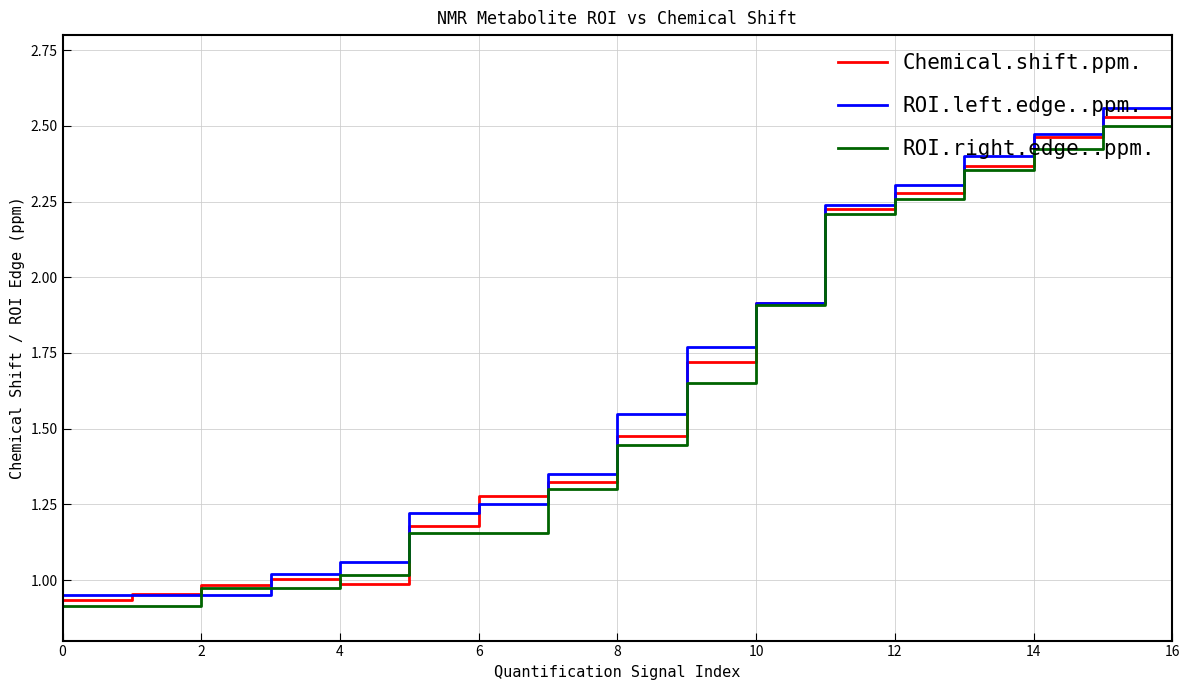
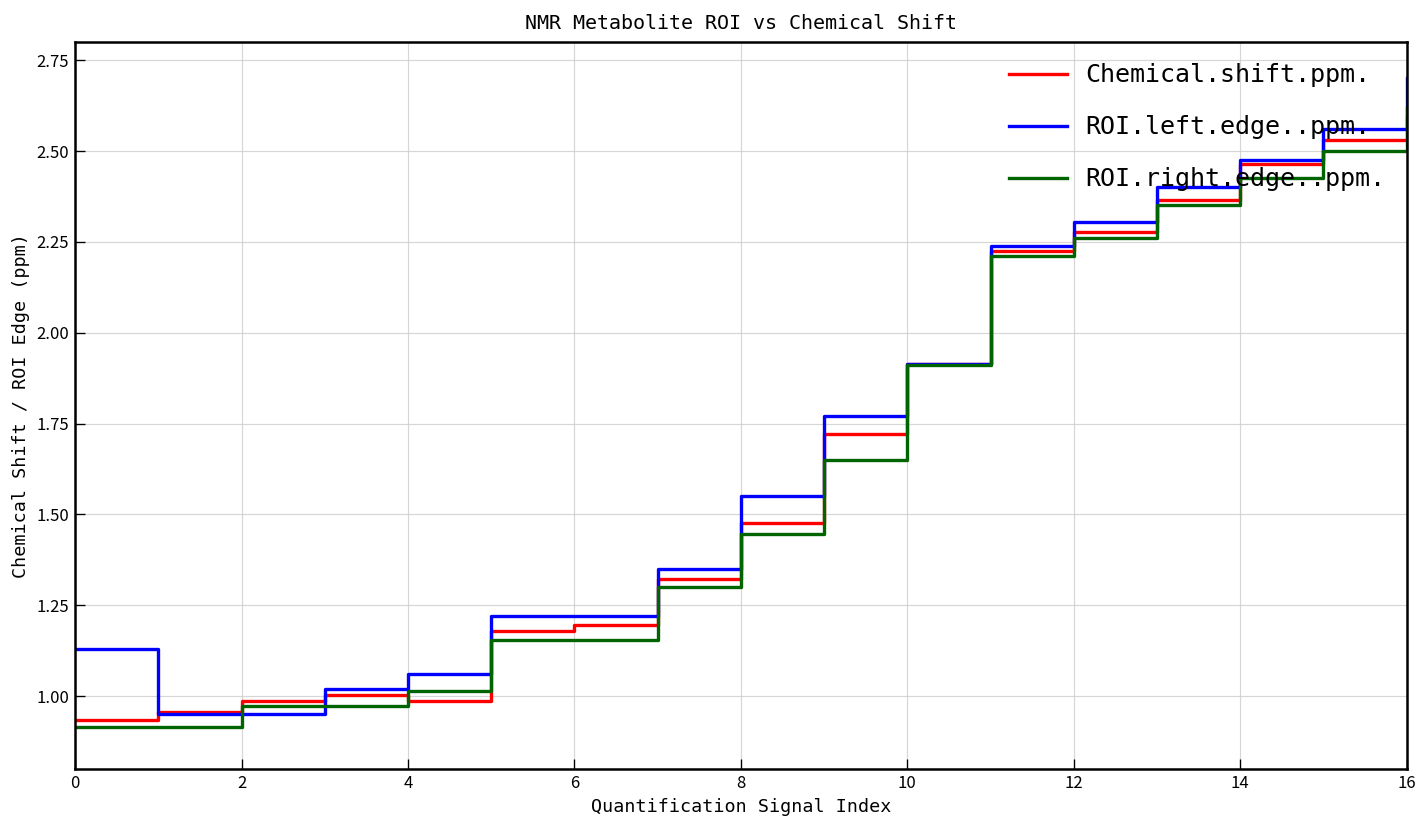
  {
    "Chemical.shift.ppm.": {
      "0": 0.93,
      "2": 0.99,
      "4": 0.99,
-     "6": 1.28,
+     "6": 1.19,
      "8": 1.48,
      "12": 2.28,
      "14": 2.47,
      "16": 2.59
    },
    "ROI.left.edge..ppm.": {
-     "0": 0.95,
+     "0": 1.13,
      "2": 0.95,
      "4": 1.06,
-     "6": 1.25,
+     "6": 1.22,
      "8": 1.55,
      "12": 2.31,
      "14": 2.48,
      "16": 2.70
    },
    "ROI.right.edge..ppm.": {
      "0": 0.92,
      "2": 0.97,
      "4": 1.02,
      "6": 1.16,
      "8": 1.45,
      "12": 2.26,
      "14": 2.43,
      "16": 2.62
    }
  }
